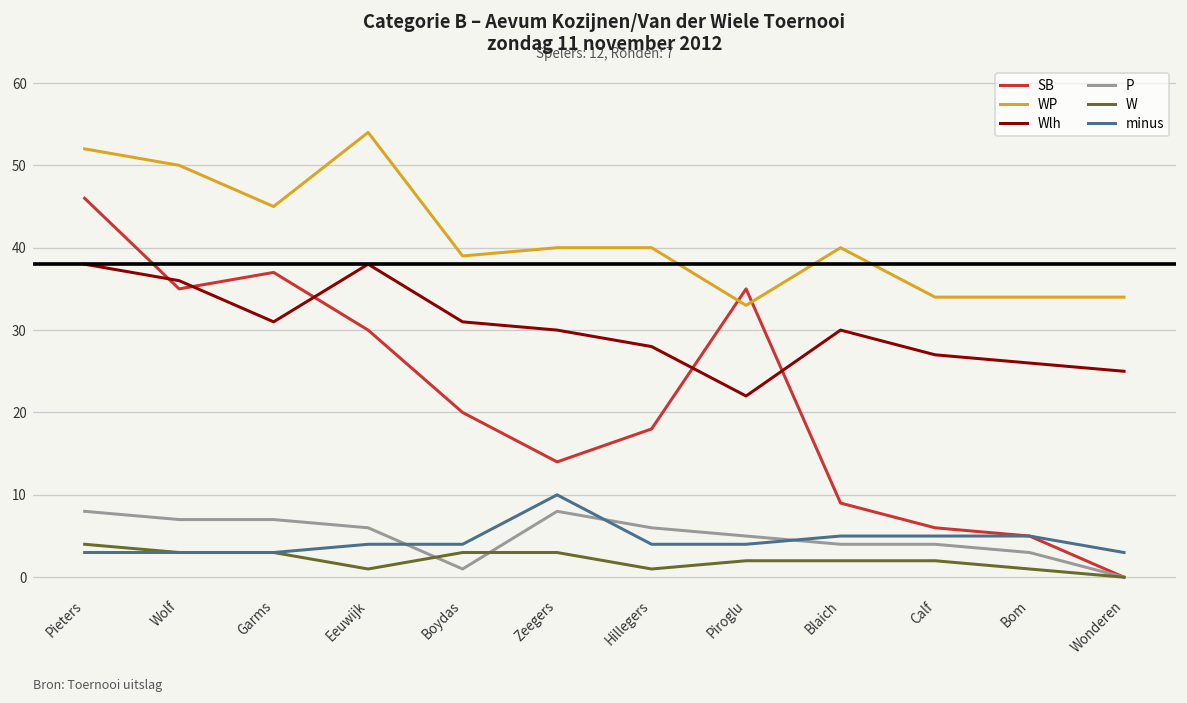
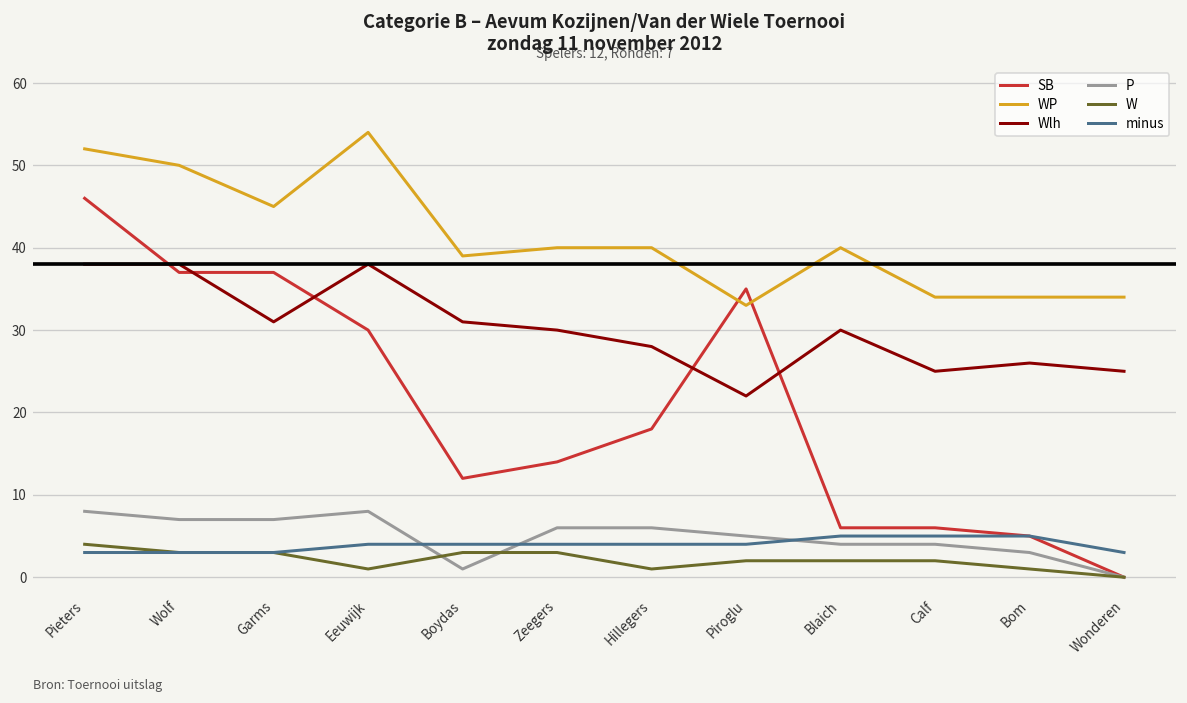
  {
    "SB": {
      "Pieters": 46,
-     "Wolf": 35,
+     "Wolf": 37,
      "Garms": 37,
      "Eeuwijk": 30,
-     "Boydas": 20,
+     "Boydas": 12,
      "Zeegers": 14,
      "Hillegers": 18,
      "Piroglu": 35,
-     "Blaich": 9,
+     "Blaich": 6,
      "Calf": 6
    },
    "WP": {
      "Pieters": 52,
      "Wolf": 50,
      "Garms": 45,
      "Eeuwijk": 54,
      "Boydas": 39,
      "Zeegers": 40,
      "Hillegers": 40,
      "Piroglu": 33,
      "Blaich": 40,
      "Calf": 34,
      "Bom": 34,
      "Wonderen": 34
    },
    "Wlh": {
      "Pieters": 38,
-     "Wolf": 36,
+     "Wolf": 38,
      "Garms": 31,
      "Eeuwijk": 38,
      "Boydas": 31,
      "Zeegers": 30,
      "Hillegers": 28,
      "Piroglu": 22,
      "Blaich": 30,
-     "Calf": 27,
+     "Calf": 25,
      "Bom": 26,
      "Wonderen": 25
    },
    "P": {
      "Pieters": 8,
      "Wolf": 7,
      "Garms": 7,
-     "Eeuwijk": 6,
+     "Eeuwijk": 8,
      "Boydas": 1,
-     "Zeegers": 8,
+     "Zeegers": 6,
      "Hillegers": 6,
      "Piroglu": 5,
      "Blaich": 4,
      "Calf": 4,
      "Bom": 3
    },
    "W": {
      "Pieters": 4,
      "Eeuwijk": 1,
      "Boydas": 3,
      "Zeegers": 3,
      "Hillegers": 1,
      "Piroglu": 2,
      "Blaich": 2,
      "Calf": 2,
      "Bom": 1
    },
    "minus": {
      "Pieters": 3,
      "Eeuwijk": 4,
      "Boydas": 4,
-     "Zeegers": 10,
+     "Zeegers": 4,
      "Hillegers": 4,
      "Piroglu": 4,
      "Blaich": 5,
      "Calf": 5,
      "Wonderen": 3
    }
  }
